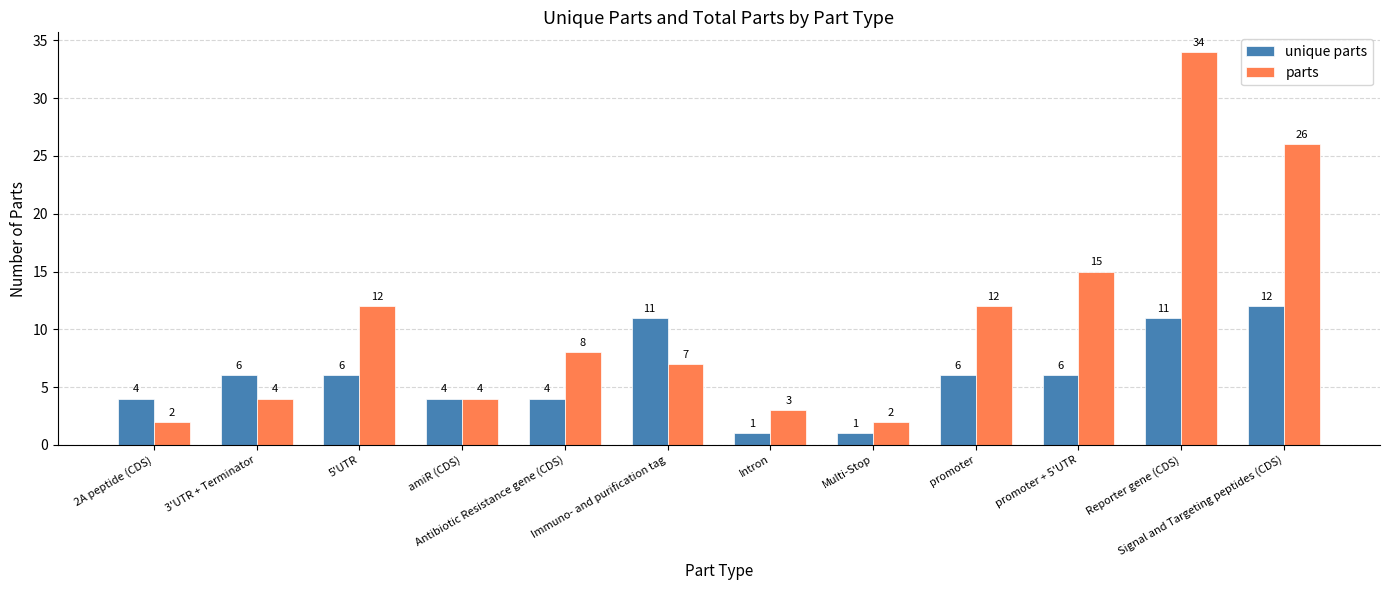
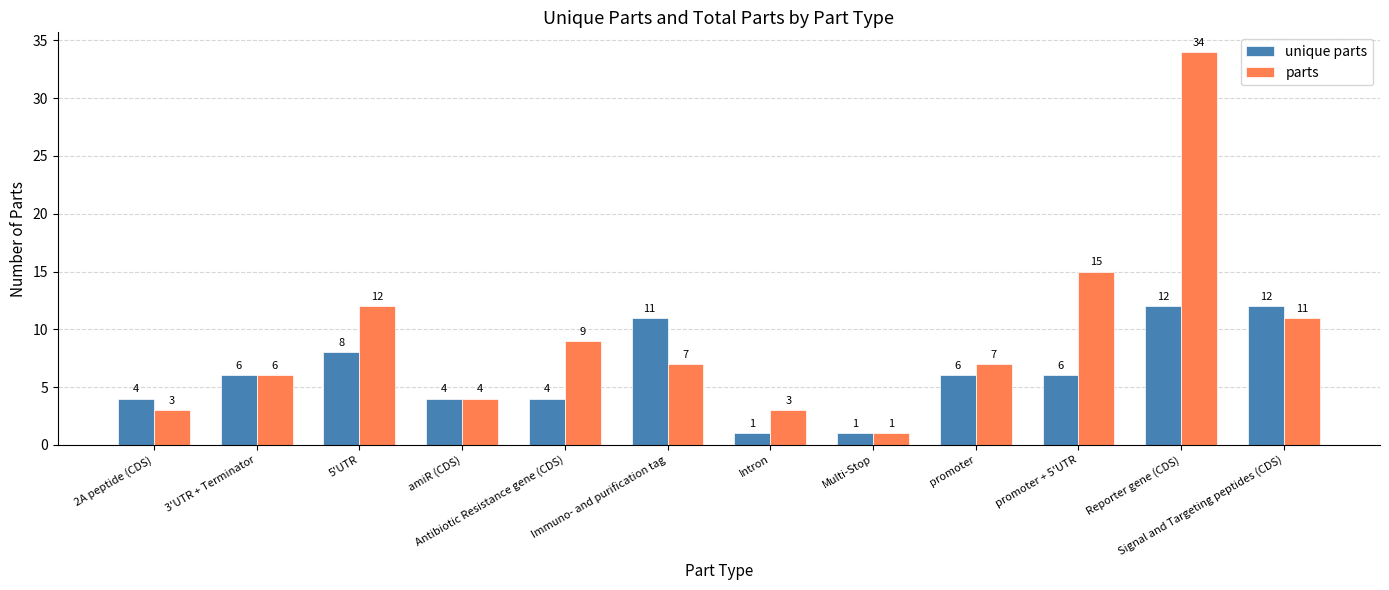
  {
    "unique parts": {
      "2A peptide (CDS)": 4,
      "3'UTR + Terminator": 6,
-     "5'UTR": 6,
+     "5'UTR": 8,
      "amiR (CDS)": 4,
      "Antibiotic Resistance gene (CDS)": 4,
      "Immuno- and purification tag": 11,
      "Intron": 1,
      "Multi-Stop": 1,
      "promoter": 6,
      "promoter + 5'UTR": 6,
-     "Reporter gene (CDS)": 11,
+     "Reporter gene (CDS)": 12,
      "Signal and Targeting peptides (CDS)": 12
    },
    "parts": {
-     "2A peptide (CDS)": 2,
-     "3'UTR + Terminator": 4,
+     "2A peptide (CDS)": 3,
+     "3'UTR + Terminator": 6,
      "5'UTR": 12,
      "amiR (CDS)": 4,
-     "Antibiotic Resistance gene (CDS)": 8,
+     "Antibiotic Resistance gene (CDS)": 9,
      "Immuno- and purification tag": 7,
      "Intron": 3,
-     "Multi-Stop": 2,
-     "promoter": 12,
+     "Multi-Stop": 1,
+     "promoter": 7,
      "promoter + 5'UTR": 15,
      "Reporter gene (CDS)": 34,
-     "Signal and Targeting peptides (CDS)": 26
+     "Signal and Targeting peptides (CDS)": 11
    }
  }
